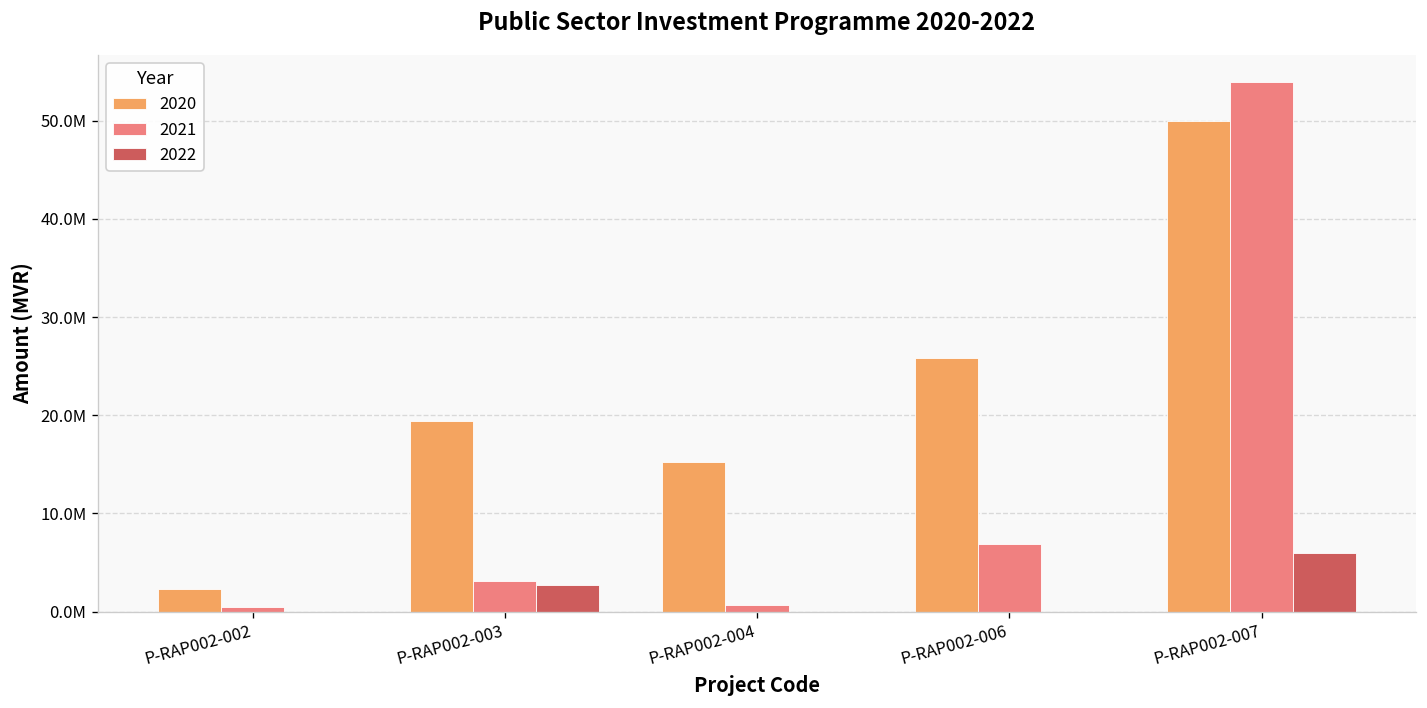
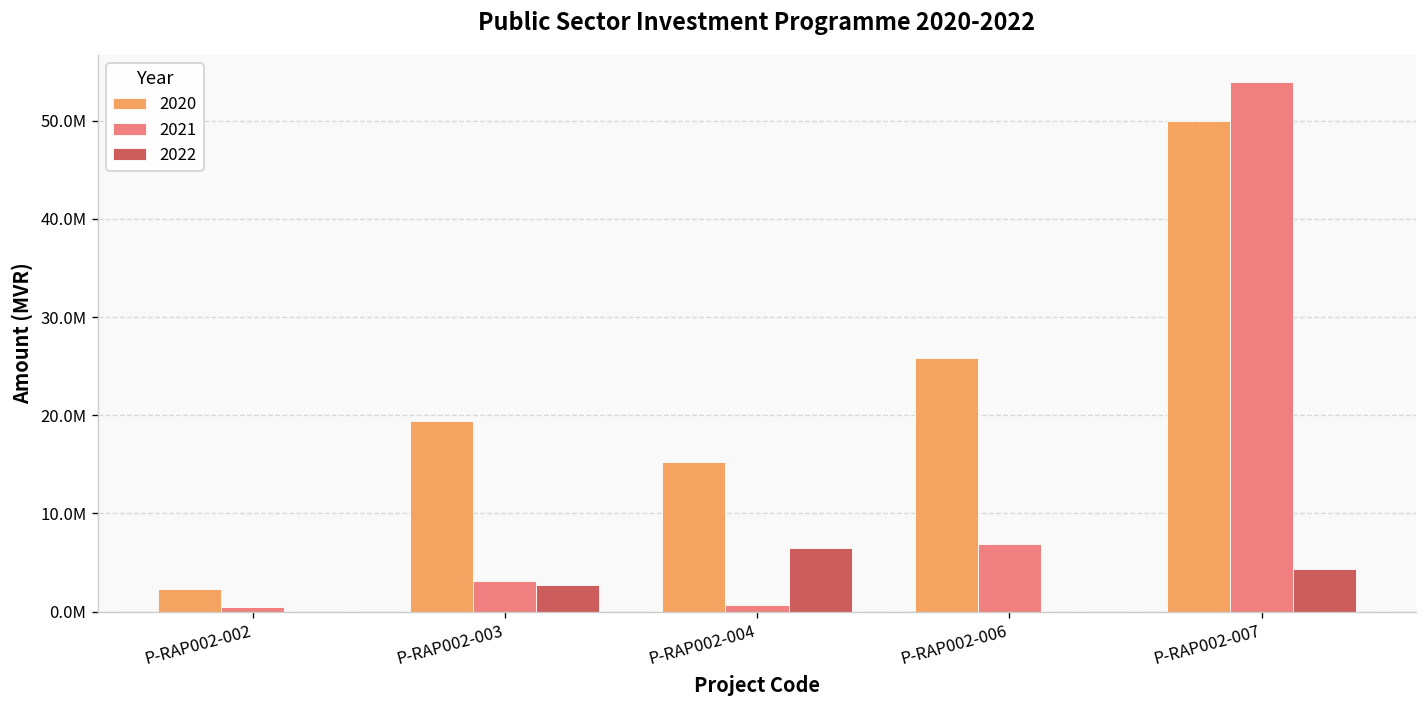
  {
    "2022": {
      "P-RAP002-002": 0,
      "P-RAP002-003": 3000000,
-     "P-RAP002-004": 0,
+     "P-RAP002-004": 7000000,
      "P-RAP002-006": 0,
-     "P-RAP002-007": 6000000
+     "P-RAP002-007": 4000000
    }
  }
